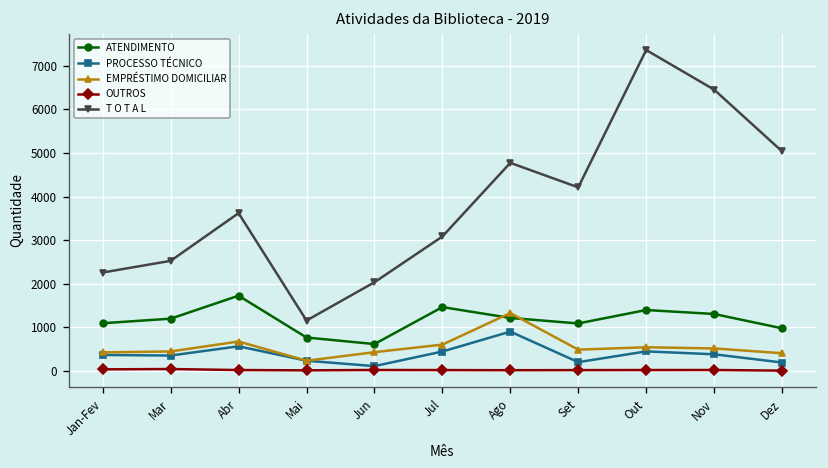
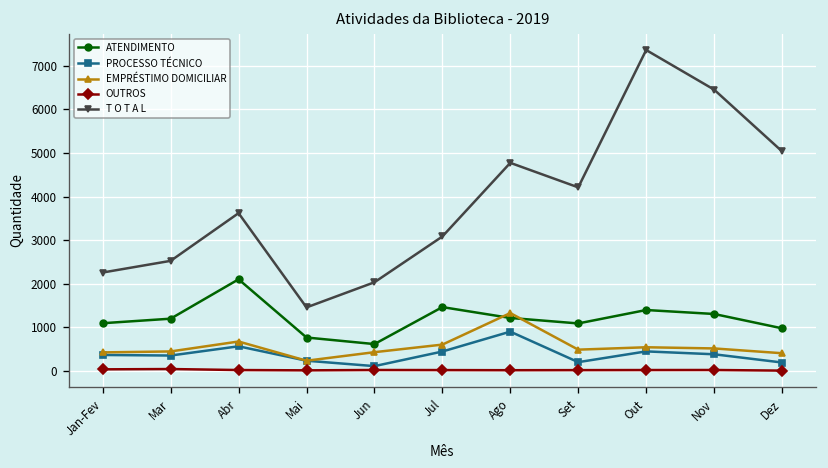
  {
    "ATENDIMENTO": {
      "Jan-Fev": 1100,
      "Mar": 1200,
-     "Abr": 1700,
+     "Abr": 2100,
      "Mai": 800,
      "Jun": 600,
      "Jul": 1500,
      "Ago": 1200,
      "Set": 1100,
      "Out": 1400,
      "Nov": 1300,
      "Dez": 1000
    },
    "PROCESSO TÉCNICO": {
      "Mar": 300,
      "Abr": 600,
      "Jun": 100,
      "Jul": 400,
      "Ago": 900,
      "Set": 200,
      "Out": 400,
      "Nov": 400,
      "Dez": 200
    },
    "EMPRÉSTIMO DOMICILIAR": {
      "Mar": 400,
      "Abr": 700,
      "Jun": 400,
      "Jul": 600,
      "Ago": 1300,
      "Set": 500,
      "Out": 500,
      "Nov": 500,
      "Dez": 400
    },
    "OUTROS": {
      "Jan-Fev": 0,
      "Mar": 0,
      "Abr": 0,
      "Mai": 0,
      "Jun": 0,
      "Jul": 0,
      "Ago": 0,
      "Set": 0,
      "Out": 0,
      "Nov": 0,
      "Dez": 0
    },
    "T O T A L": {
      "Jan-Fev": 2300,
      "Mar": 2500,
      "Abr": 3600,
-     "Mai": 1200,
+     "Mai": 1500,
      "Jun": 2000,
      "Jul": 3100,
      "Ago": 4800,
      "Set": 4200,
      "Out": 7400,
      "Nov": 6500,
      "Dez": 5000
    }
  }
